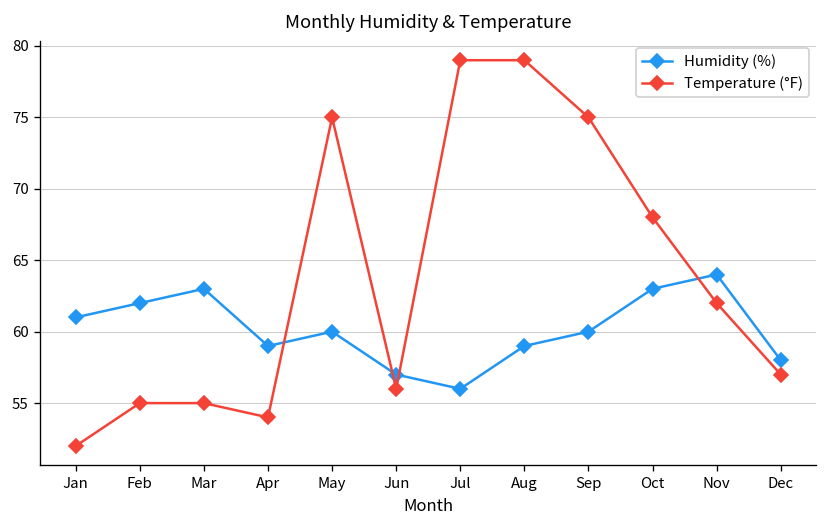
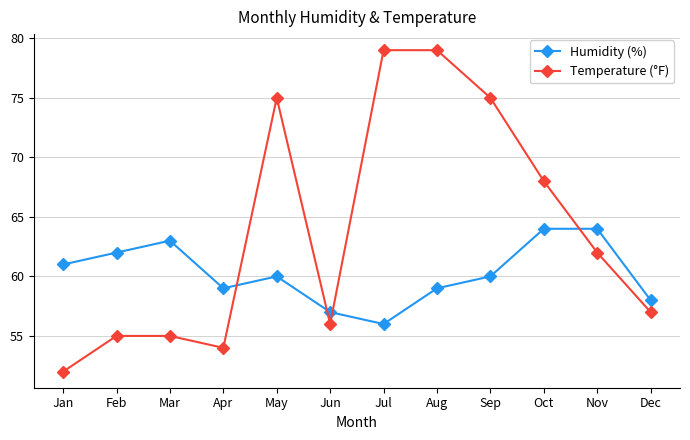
  {
    "Humidity (%)": {
      "Jan": 61,
      "Feb": 62,
      "Mar": 63,
      "Apr": 59,
      "May": 60,
      "Jun": 57,
      "Jul": 56,
      "Aug": 59,
      "Sep": 60,
-     "Oct": 63,
+     "Oct": 64,
      "Nov": 64,
      "Dec": 58
    },
    "Temperature (°F)": {
      "Jan": 52,
      "Feb": 55,
      "Mar": 55,
      "Apr": 54,
      "May": 75,
      "Jun": 56,
      "Jul": 79,
      "Aug": 79,
      "Sep": 75,
      "Oct": 68,
      "Nov": 62,
      "Dec": 57
    }
  }
